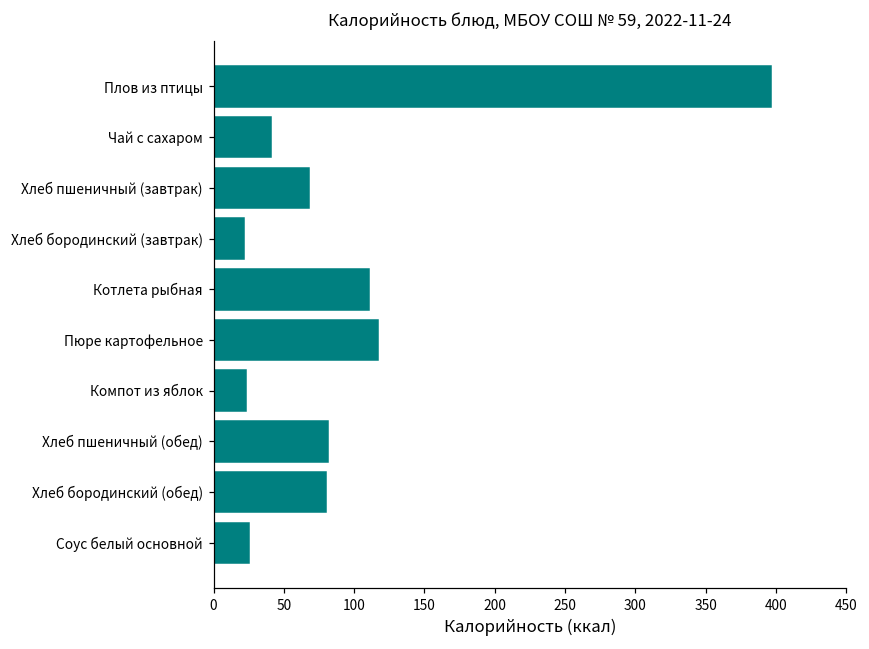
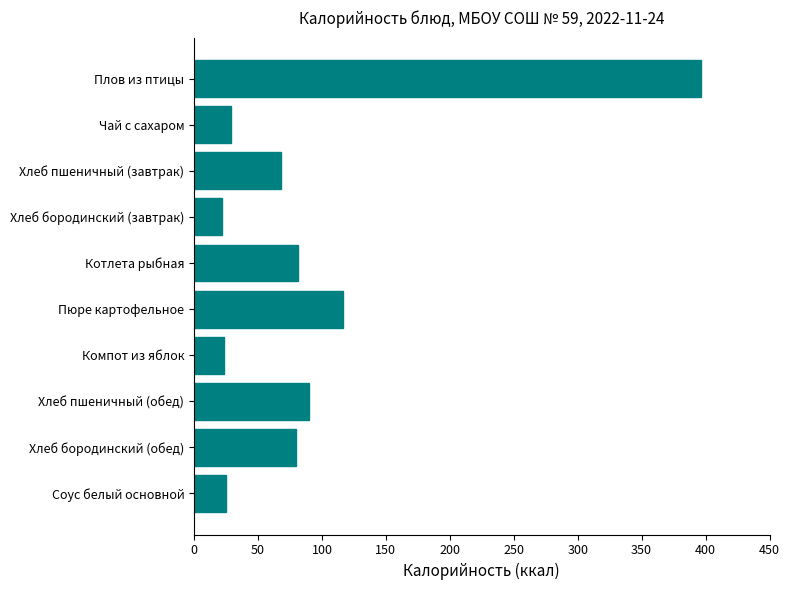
  {
    "Плов из птицы": 396,
-   "Чай с сахаром": 41,
+   "Чай с сахаром": 29,
    "Хлеб пшеничный (завтрак)": 68,
    "Хлеб бородинский (завтрак)": 22,
-   "Котлета рыбная": 110,
+   "Котлета рыбная": 81,
    "Пюре картофельное": 117,
    "Компот из яблок": 23,
-   "Хлеб пшеничный (обед)": 82,
+   "Хлеб пшеничный (обед)": 90,
    "Хлеб бородинский (обед)": 80,
    "Соус белый основной": 25
  }
